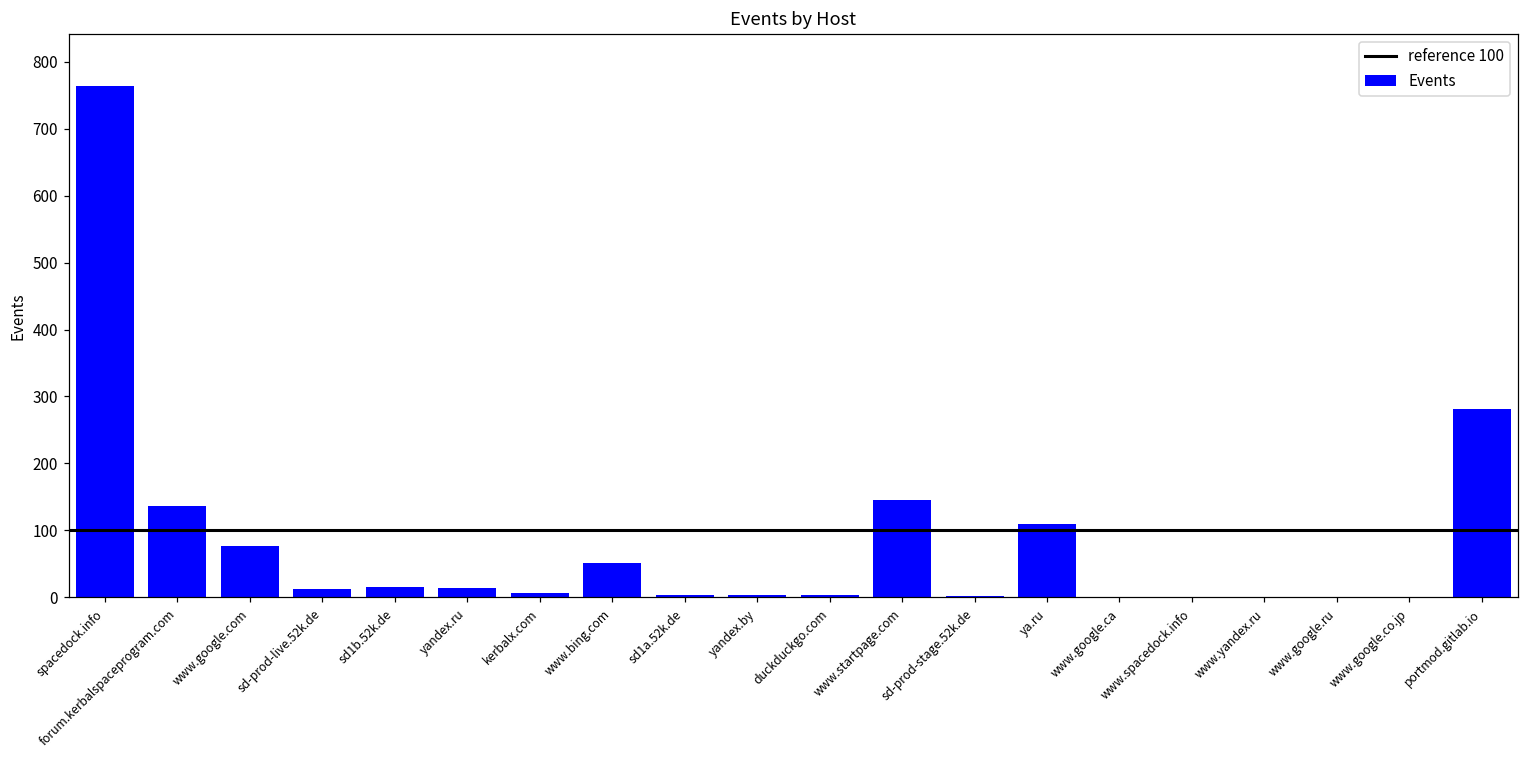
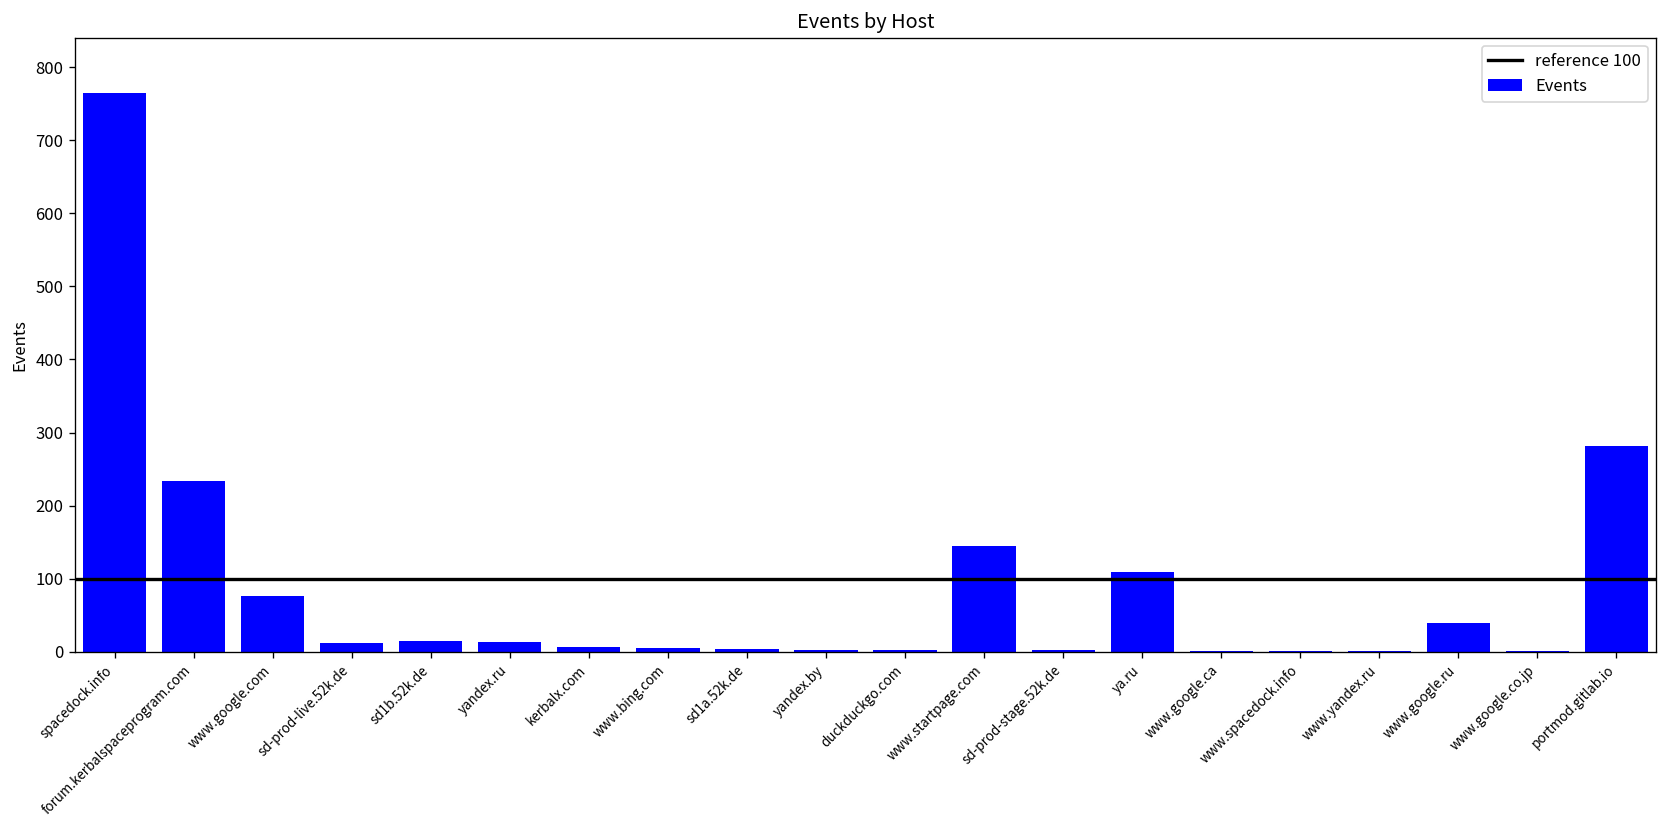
  {
    "spacedock.info": 760,
-   "forum.kerbalspaceprogram.com": 140,
+   "forum.kerbalspaceprogram.com": 230,
    "www.google.com": 80,
    "sd-prod-live.52k.de": 10,
    "sd1b.52k.de": 20,
    "yandex.ru": 10,
    "kerbalx.com": 10,
-   "www.bing.com": 50,
+   "www.bing.com": 10,
    "www.startpage.com": 150,
    "ya.ru": 110,
-   "www.google.ru": 0,
+   "www.google.ru": 40,
    "portmod.gitlab.io": 280
  }
